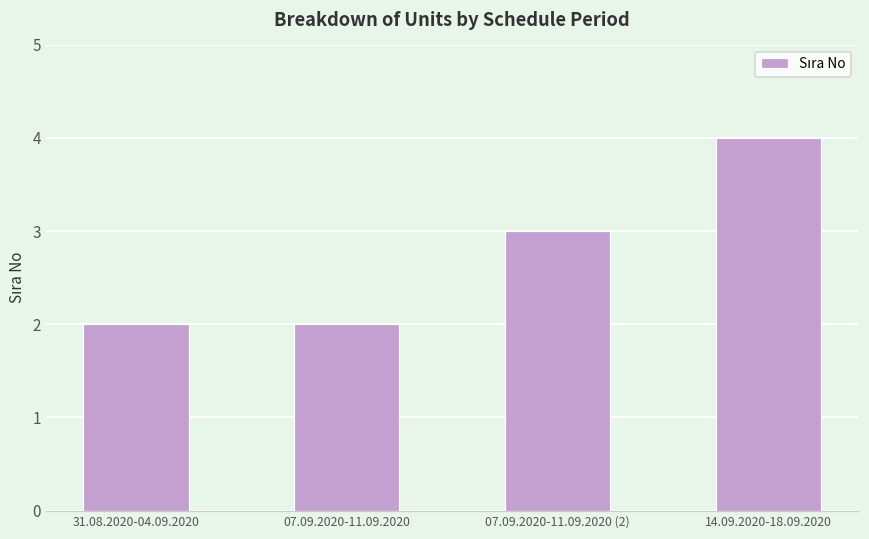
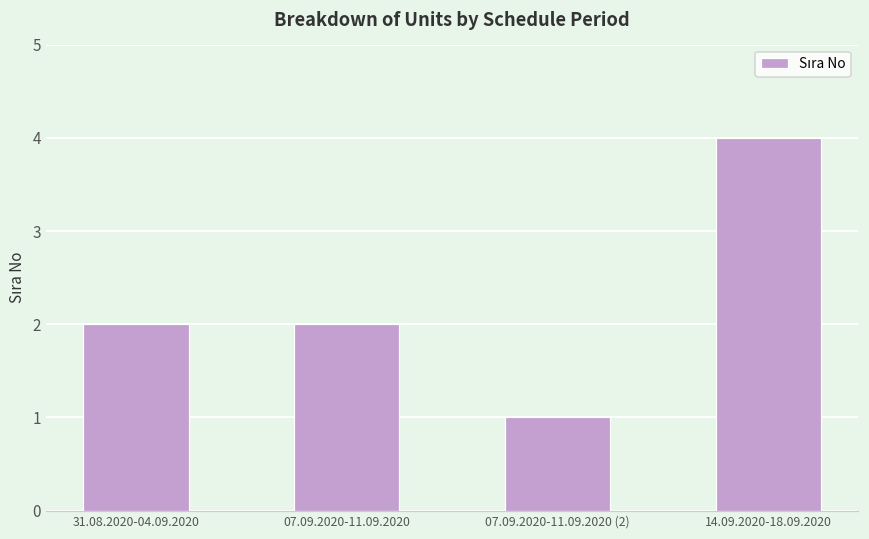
  {
    "31.08.2020-04.09.2020": 2,
    "07.09.2020-11.09.2020": 2,
-   "07.09.2020-11.09.2020 (2)": 3,
+   "07.09.2020-11.09.2020 (2)": 1,
    "14.09.2020-18.09.2020": 4
  }
